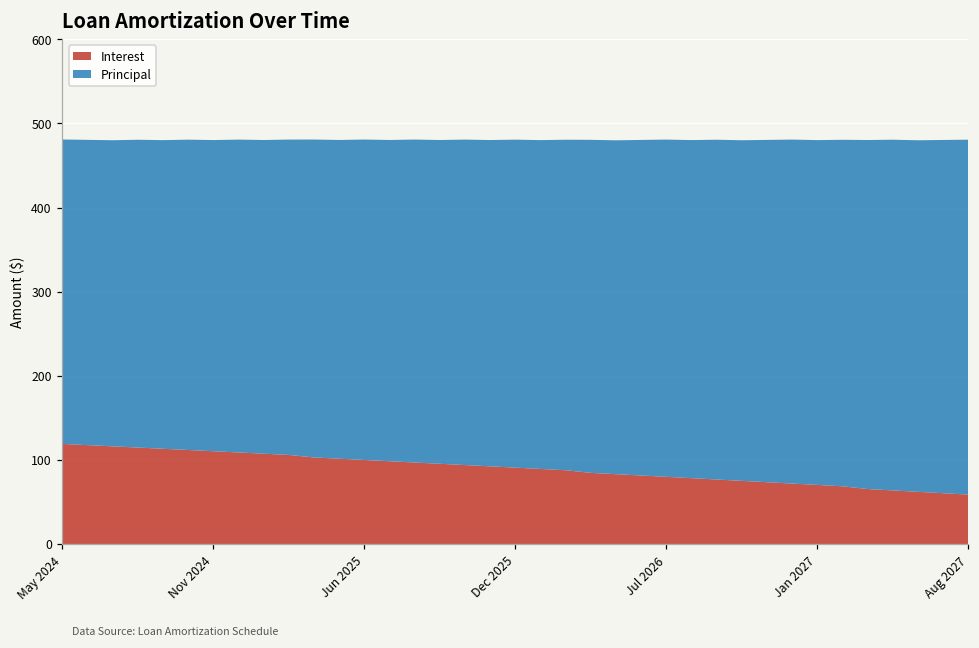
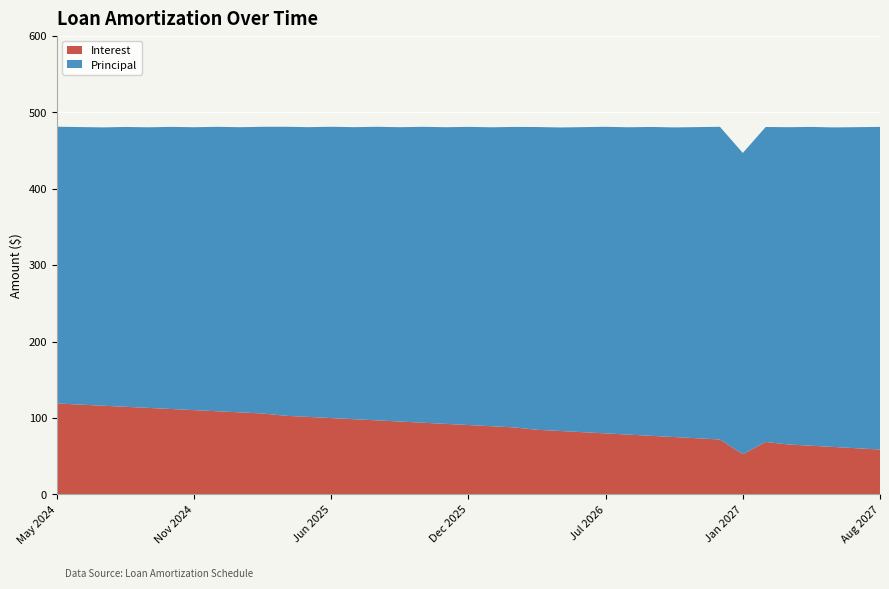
  {
    "Interest": {
      "May 2024": 120,
      "Nov 2024": 110,
      "Jun 2025": 100,
      "Dec 2025": 90,
      "Jul 2026": 80,
-     "Jan 2027": 70,
+     "Jan 2027": 50,
      "Aug 2027": 60
    },
    "Principal": {
      "May 2024": 360,
      "Nov 2024": 370,
      "Jun 2025": 380,
      "Dec 2025": 390,
      "Jul 2026": 400,
-     "Jan 2027": 410,
+     "Jan 2027": 390,
      "Aug 2027": 420
    }
  }
